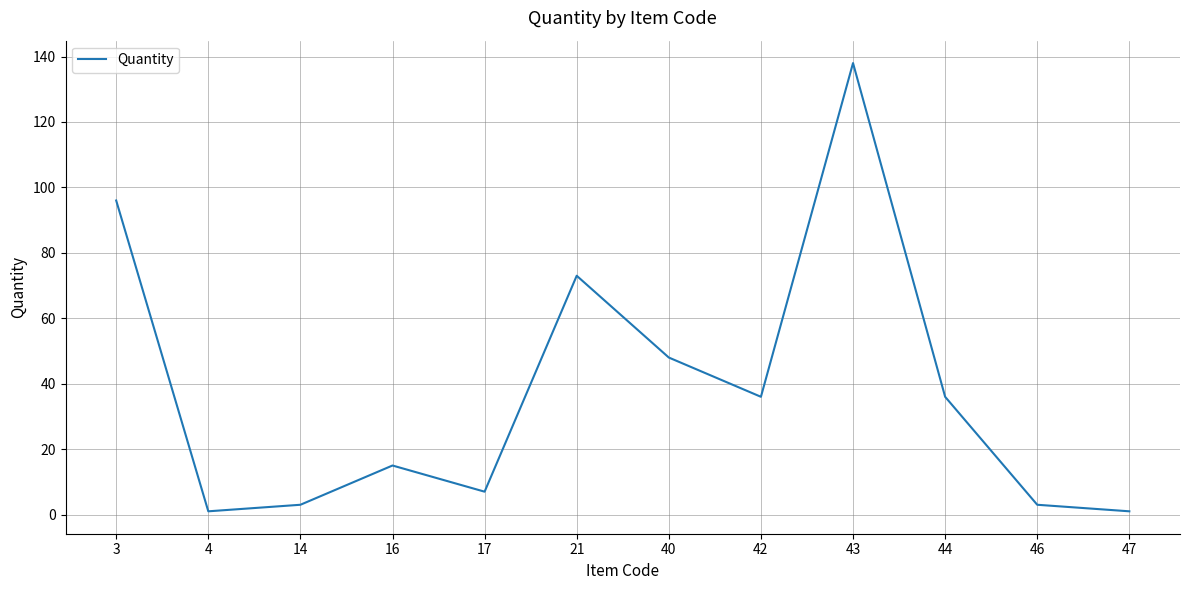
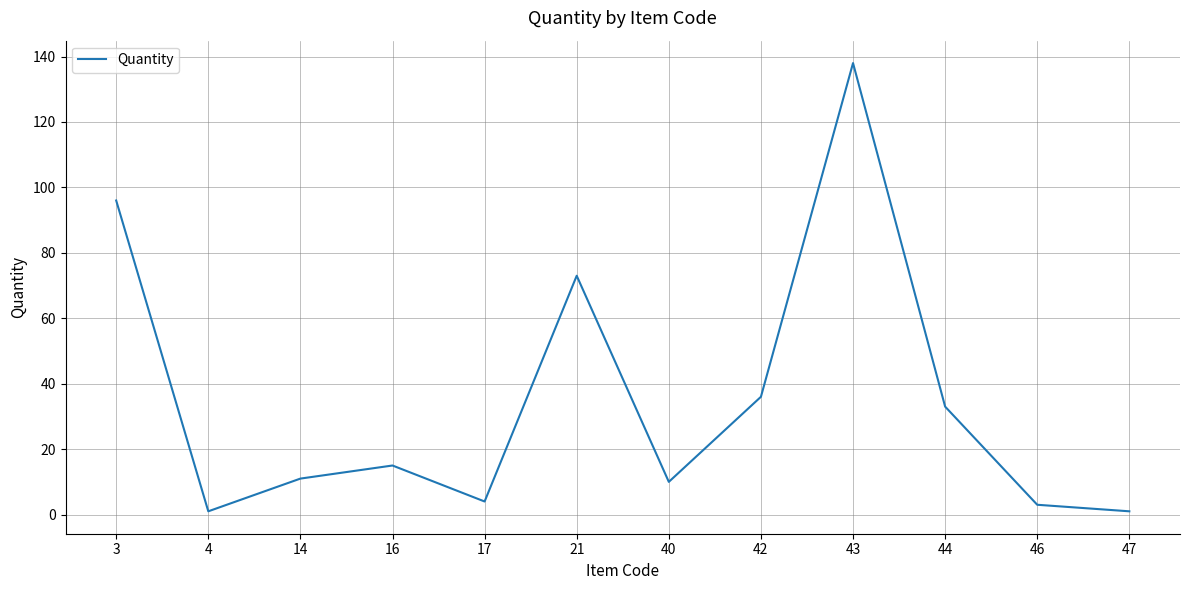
  {
    "3": 96,
    "4": 1,
-   "14": 3,
+   "14": 11,
    "16": 15,
-   "17": 7,
+   "17": 4,
    "21": 73,
-   "40": 48,
+   "40": 10,
    "42": 36,
    "43": 138,
-   "44": 36,
+   "44": 33,
    "46": 3,
    "47": 1
  }
